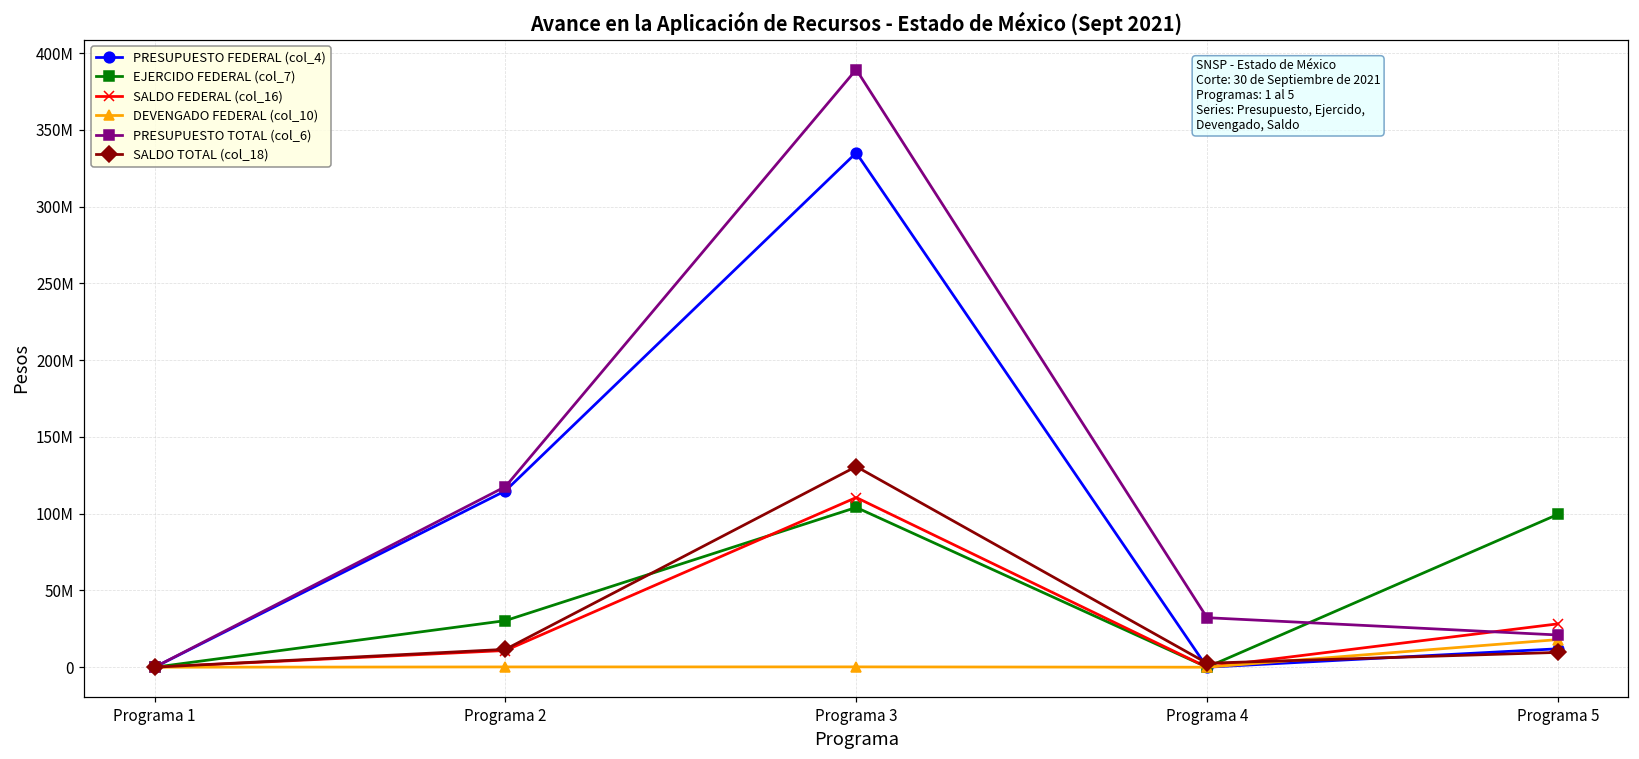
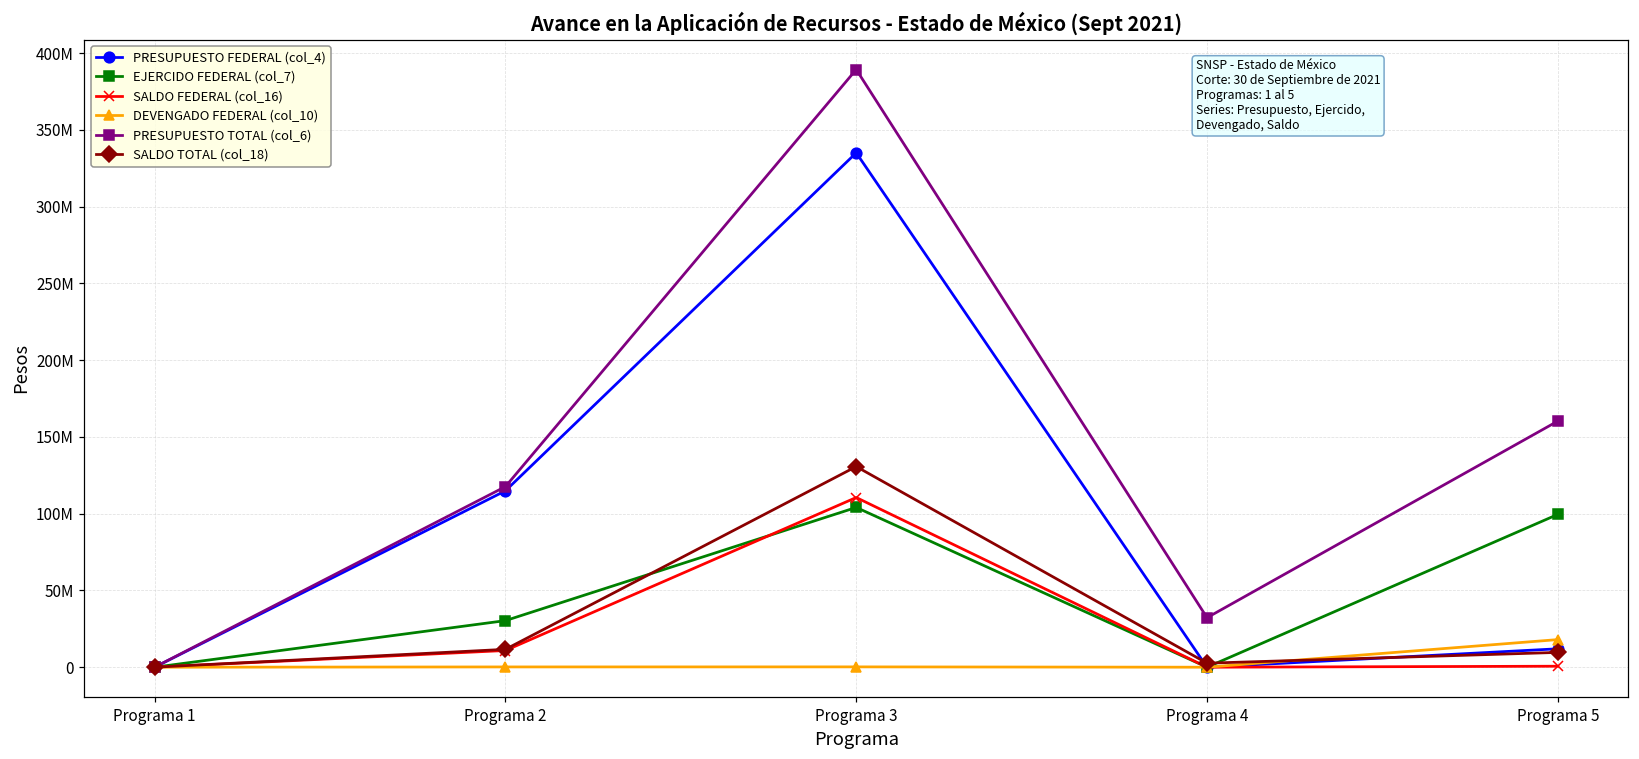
  {
    "PRESUPUESTO FEDERAL (col_4)": {
      "Programa 2": 115000000,
      "Programa 3": 335000000,
      "Programa 5": 12000000
    },
    "EJERCIDO FEDERAL (col_7)": {
      "Programa 2": 30000000,
      "Programa 3": 104000000,
      "Programa 5": 100000000
    },
    "SALDO FEDERAL (col_16)": {
      "Programa 3": 111000000,
-     "Programa 5": 28000000
+     "Programa 5": 1000000
    },
    "DEVENGADO FEDERAL (col_10)": {
      "Programa 2": 0,
      "Programa 3": 0,
      "Programa 5": 18000000
    },
    "PRESUPUESTO TOTAL (col_6)": {
      "Programa 2": 118000000,
      "Programa 3": 389000000,
      "Programa 4": 32000000,
-     "Programa 5": 21000000
+     "Programa 5": 160000000
    },
    "SALDO TOTAL (col_18)": {
      "Programa 3": 131000000,
      "Programa 4": 3000000,
      "Programa 5": 10000000
    }
  }
